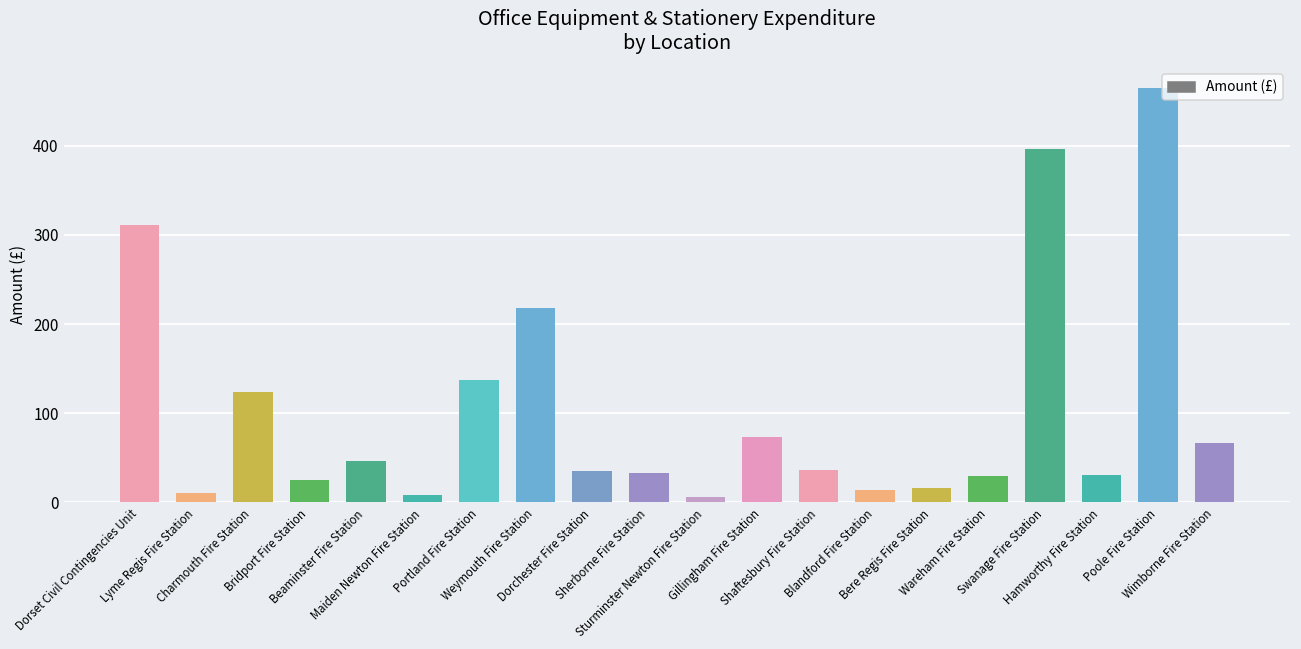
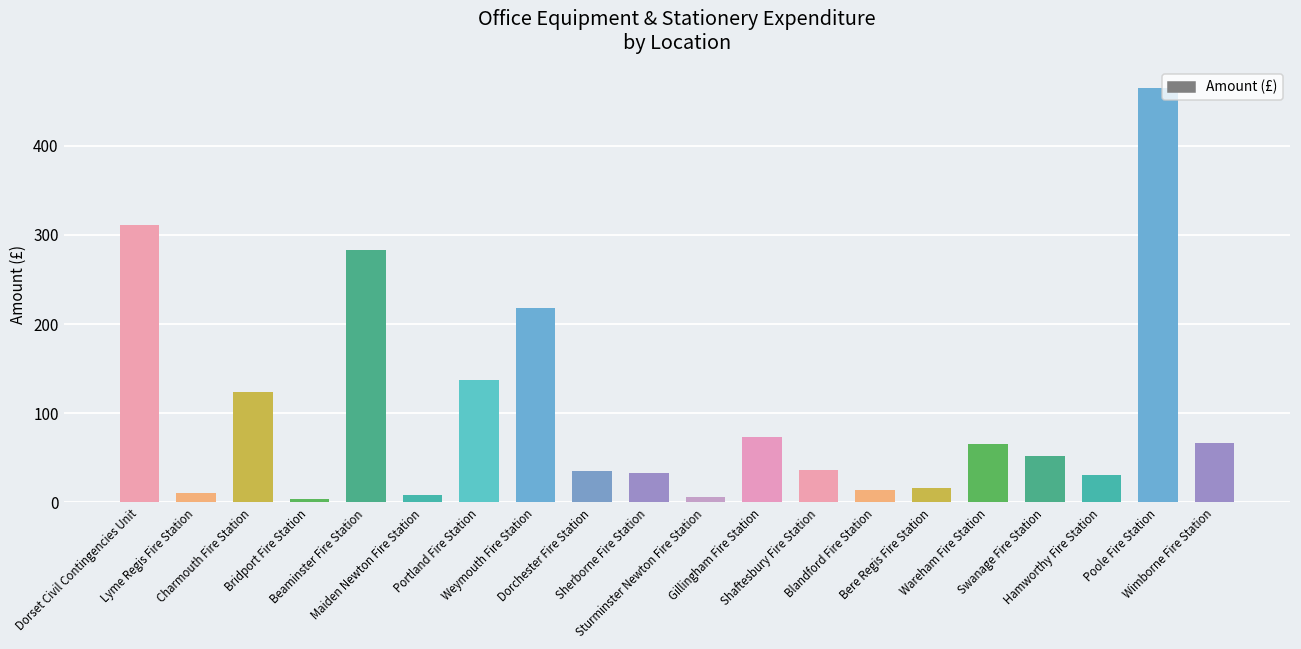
  {
    "Dorset Civil Contingencies Unit": 310,
    "Lyme Regis Fire Station": 10,
    "Charmouth Fire Station": 120,
-   "Bridport Fire Station": 30,
-   "Beaminster Fire Station": 50,
+   "Bridport Fire Station": 0,
+   "Beaminster Fire Station": 280,
    "Maiden Newton Fire Station": 10,
    "Portland Fire Station": 140,
    "Weymouth Fire Station": 220,
    "Dorchester Fire Station": 30,
    "Sherborne Fire Station": 30,
    "Sturminster Newton Fire Station": 10,
    "Gillingham Fire Station": 70,
    "Shaftesbury Fire Station": 40,
    "Blandford Fire Station": 10,
    "Bere Regis Fire Station": 20,
-   "Wareham Fire Station": 30,
-   "Swanage Fire Station": 400,
+   "Wareham Fire Station": 70,
+   "Swanage Fire Station": 50,
    "Hamworthy Fire Station": 30,
    "Poole Fire Station": 460,
    "Wimborne Fire Station": 70
  }
